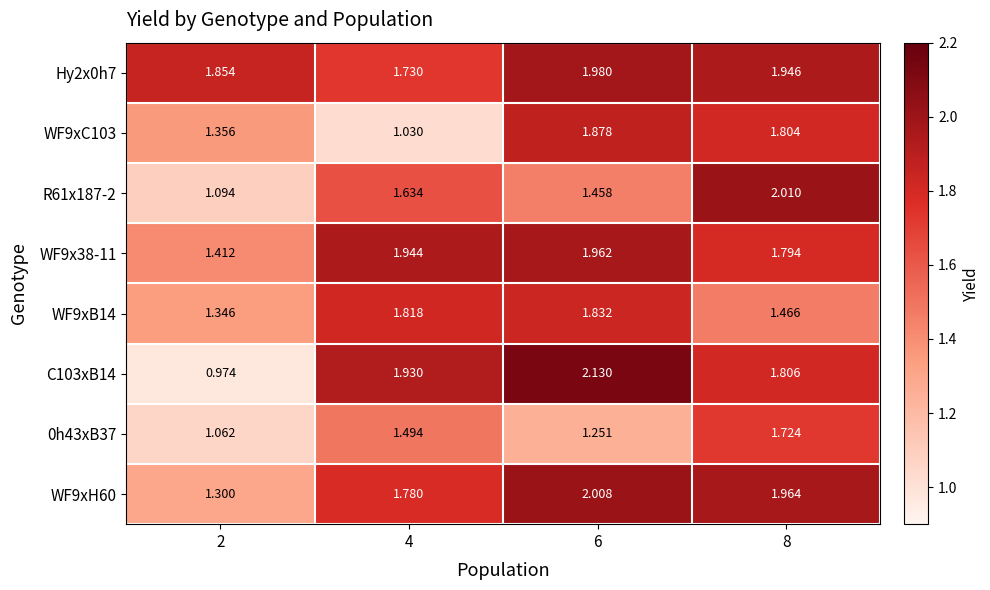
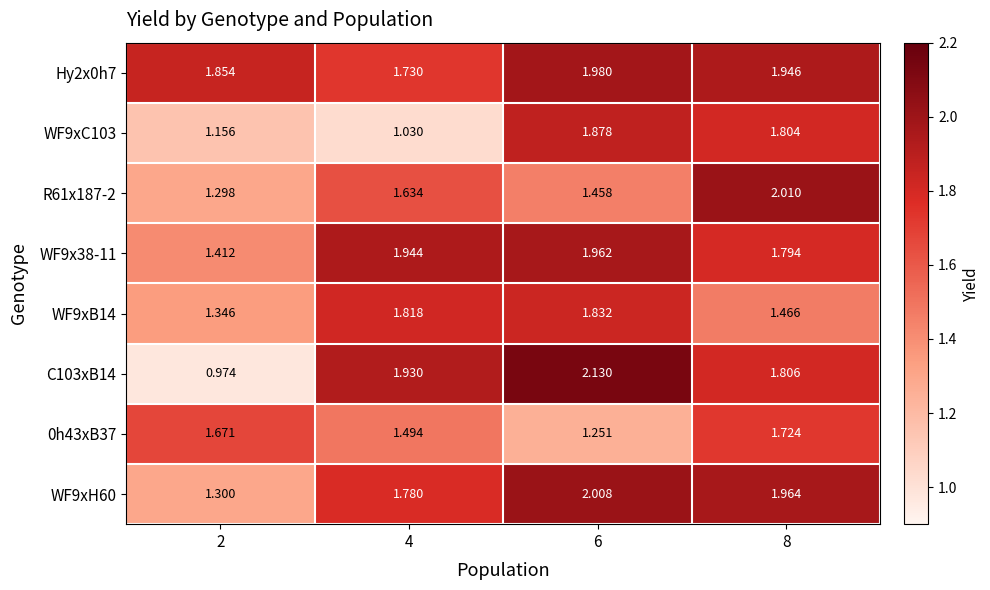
  {
    "Hy2x0h7": {
      "2": 1.854,
      "4": 1.730,
      "6": 1.980,
      "8": 1.946
    },
    "WF9xC103": {
-     "2": 1.356,
+     "2": 1.156,
      "4": 1.030,
      "6": 1.878,
      "8": 1.804
    },
    "R61x187-2": {
-     "2": 1.094,
+     "2": 1.298,
      "4": 1.634,
      "6": 1.458,
      "8": 2.010
    },
    "WF9x38-11": {
      "2": 1.412,
      "4": 1.944,
      "6": 1.962,
      "8": 1.794
    },
    "WF9xB14": {
      "2": 1.346,
      "4": 1.818,
      "6": 1.832,
      "8": 1.466
    },
    "C103xB14": {
      "2": 0.974,
      "4": 1.930,
      "6": 2.130,
      "8": 1.806
    },
    "0h43xB37": {
-     "2": 1.062,
+     "2": 1.671,
      "4": 1.494,
      "6": 1.251,
      "8": 1.724
    },
    "WF9xH60": {
      "2": 1.300,
      "4": 1.780,
      "6": 2.008,
      "8": 1.964
    }
  }
